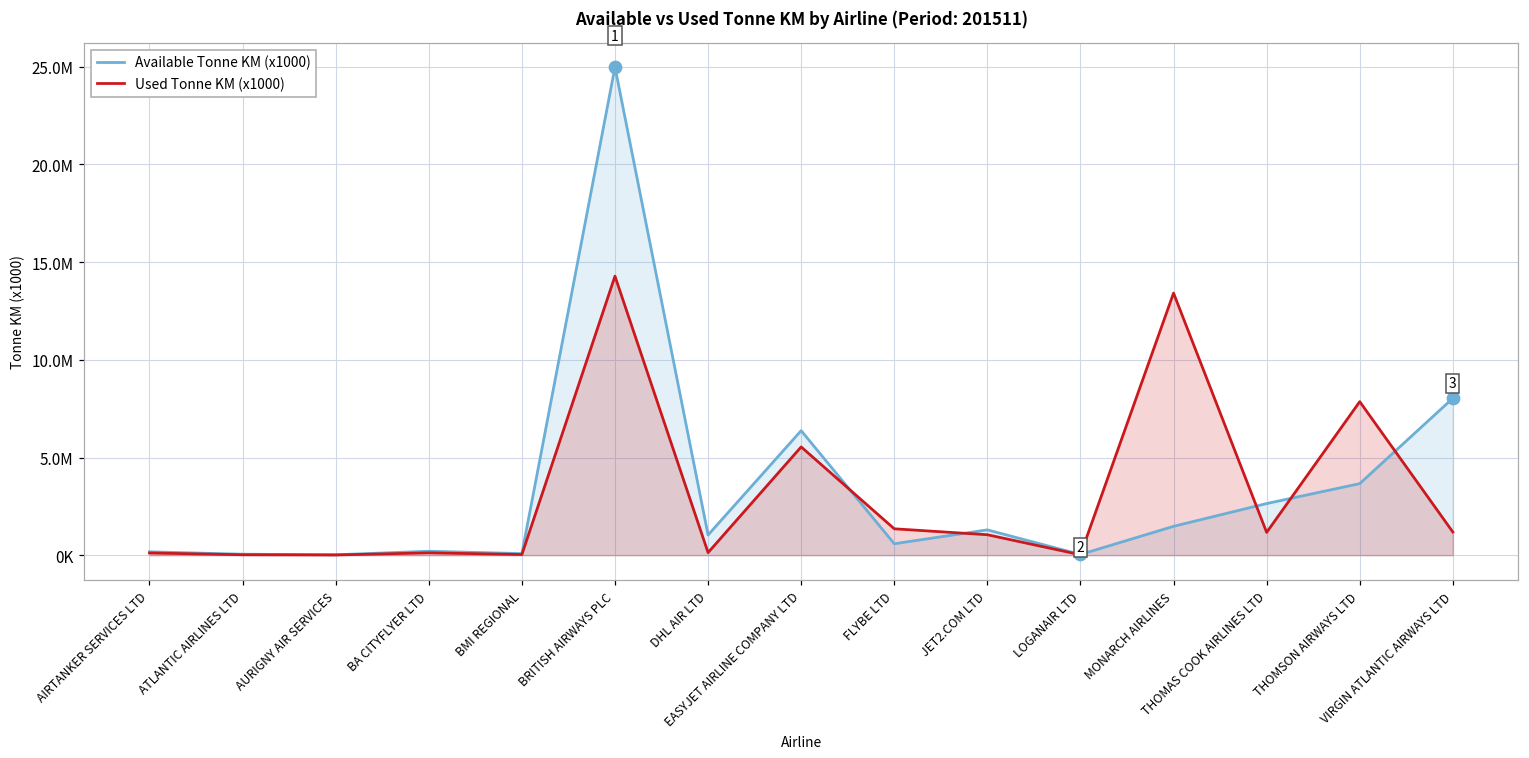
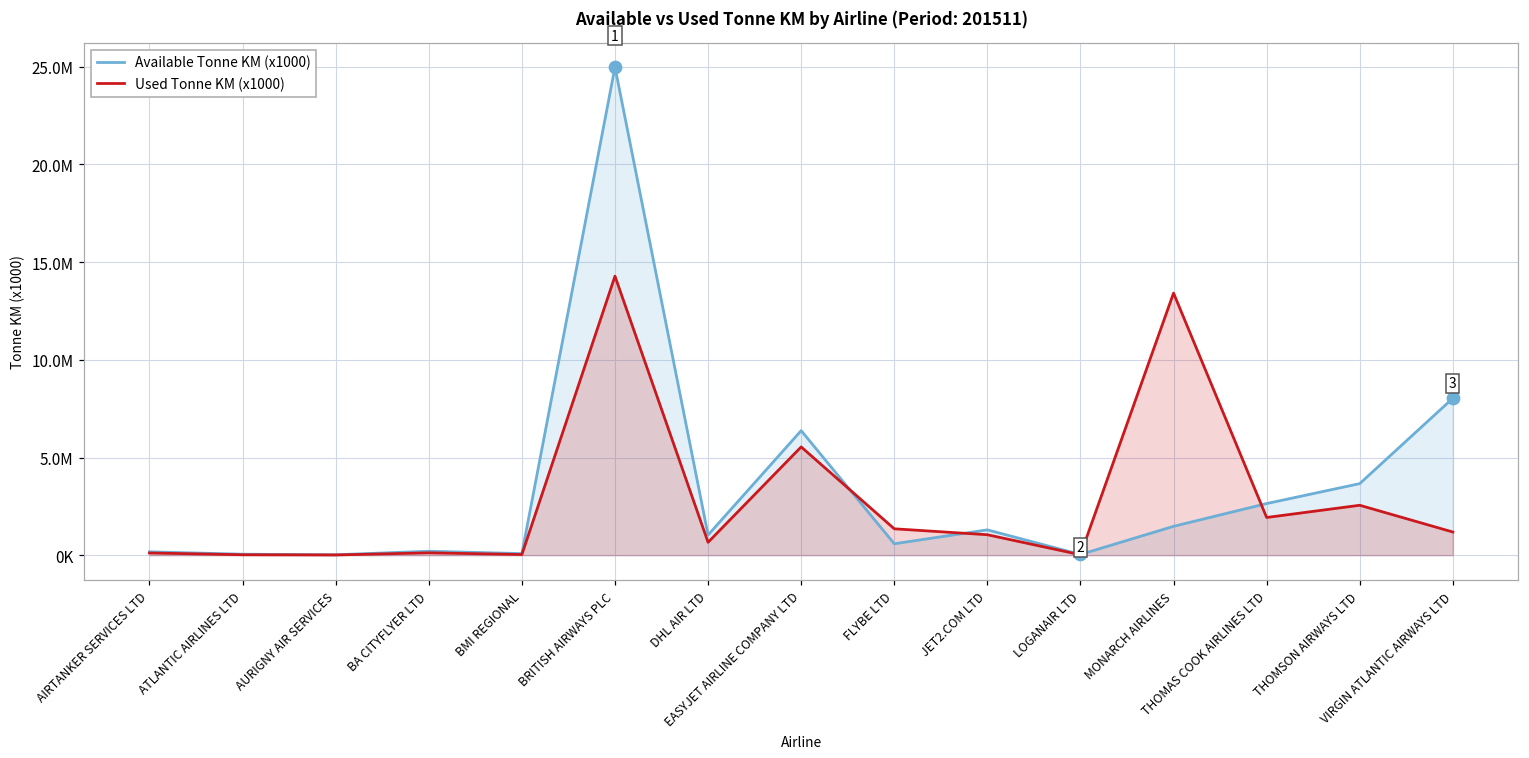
  {
    "Used Tonne KM (x1000)": {
      "BRITISH AIRWAYS PLC": 14300000,
-     "DHL AIR LTD": 100000,
+     "DHL AIR LTD": 700000,
      "EASYJET AIRLINE COMPANY LTD": 5500000,
      "FLYBE LTD": 1400000,
      "JET2.COM LTD": 1000000,
      "MONARCH AIRLINES": 13400000,
-     "THOMAS COOK AIRLINES LTD": 1200000,
-     "THOMSON AIRWAYS LTD": 7900000,
+     "THOMAS COOK AIRLINES LTD": 1900000,
+     "THOMSON AIRWAYS LTD": 2600000,
      "VIRGIN ATLANTIC AIRWAYS LTD": 1200000
    }
  }
